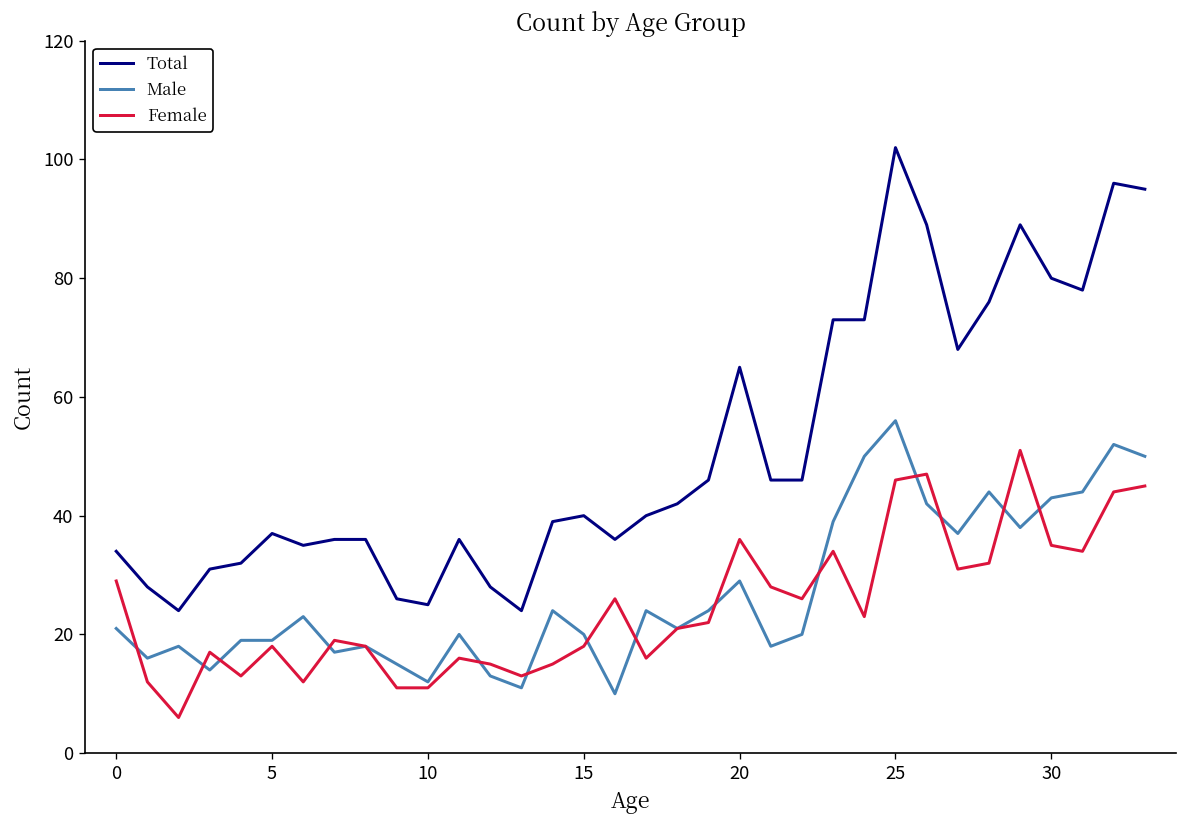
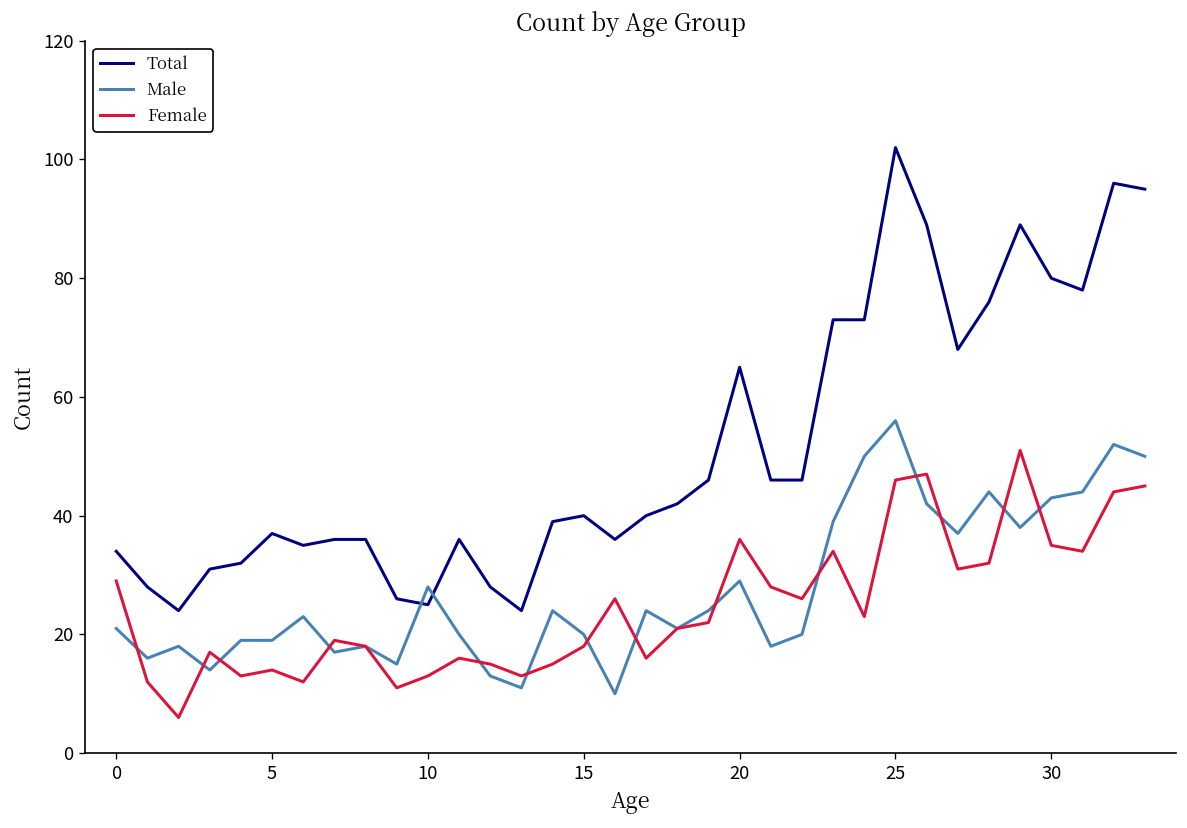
  {
    "Total": {
      "0": 34,
      "5": 37,
      "10": 25,
      "15": 40,
      "20": 65,
      "25": 102,
      "30": 80
    },
    "Male": {
      "0": 21,
      "5": 19,
-     "10": 12,
+     "10": 28,
      "15": 20,
      "20": 29,
      "25": 56,
      "30": 43
    },
    "Female": {
      "0": 29,
-     "5": 18,
-     "10": 11,
+     "5": 14,
+     "10": 13,
      "15": 18,
      "20": 36,
      "25": 46,
      "30": 35
    }
  }
